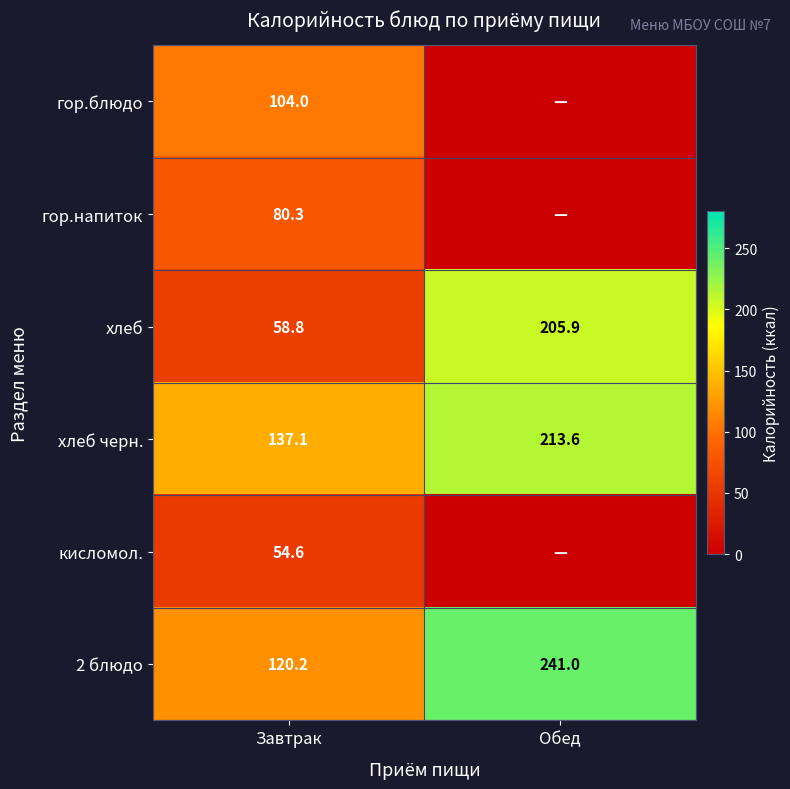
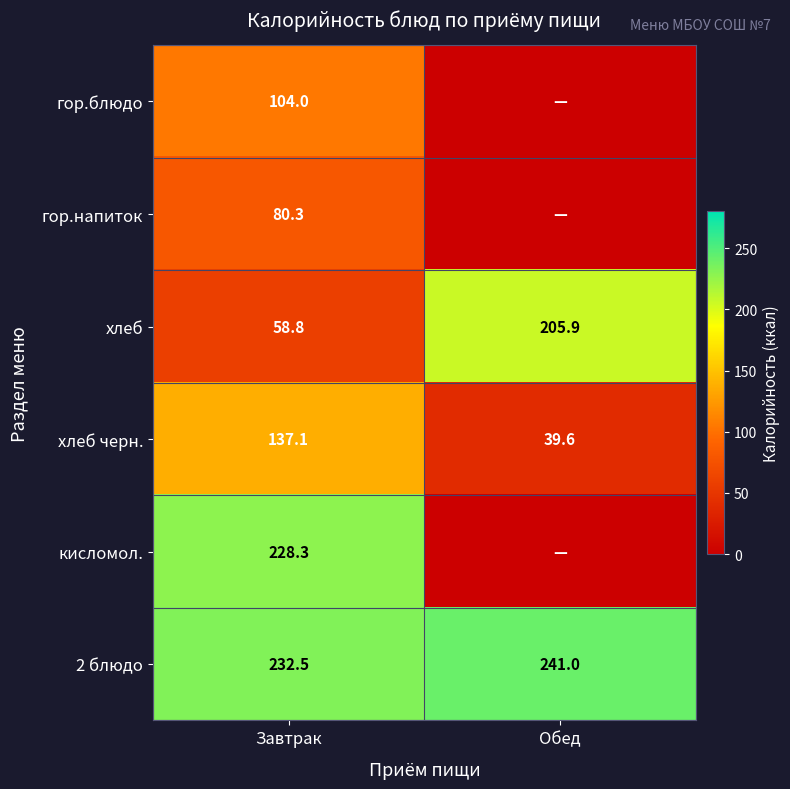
  {
    "гор.блюдо": {
      "Завтрак": 104.0
    },
    "гор.напиток": {
      "Завтрак": 80.3
    },
    "хлеб": {
      "Завтрак": 58.8,
      "Обед": 205.9
    },
    "хлеб черн.": {
      "Завтрак": 137.1,
-     "Обед": 213.6
+     "Обед": 39.6
    },
    "кисломол.": {
-     "Завтрак": 54.6
+     "Завтрак": 228.3
    },
    "2 блюдо": {
-     "Завтрак": 120.2,
+     "Завтрак": 232.5,
      "Обед": 241.0
    }
  }
